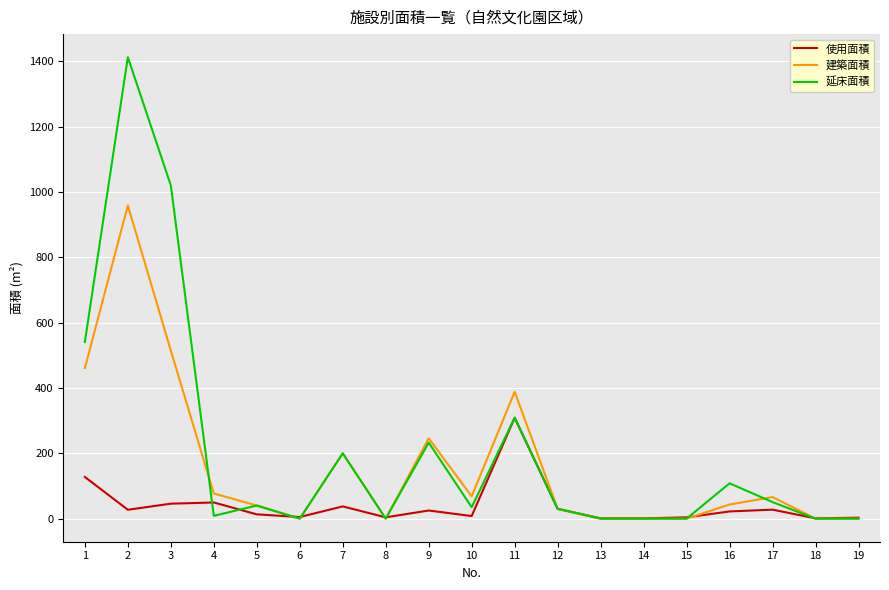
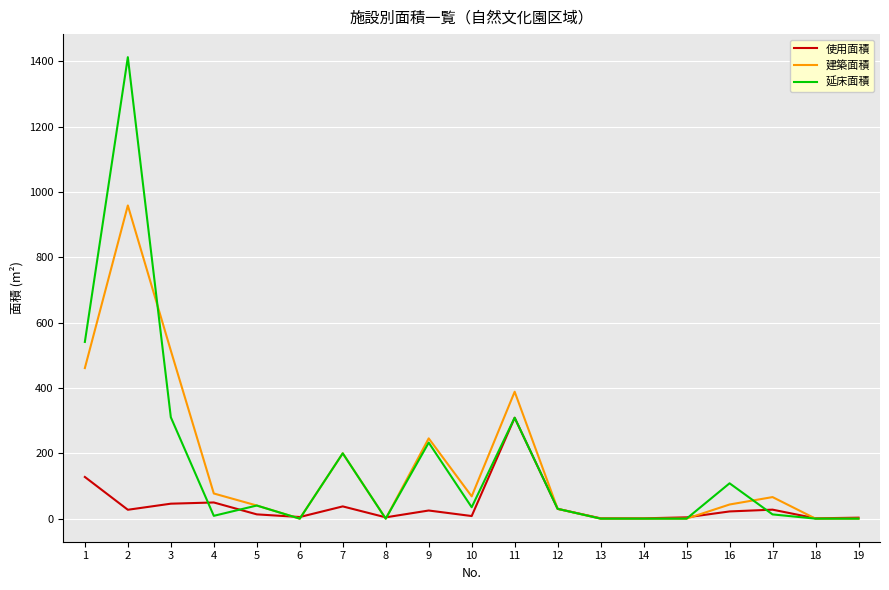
  {
    "使用面積": {
      "1": 130,
      "2": 30,
      "3": 50,
      "4": 50,
      "5": 10,
      "7": 40,
      "9": 20,
      "10": 10,
      "16": 20,
      "17": 30
    },
    "建築面積": {
      "1": 460,
      "2": 960,
      "3": 510,
      "4": 80,
      "9": 250,
      "10": 70,
      "11": 390,
      "16": 40,
      "17": 70
    },
    "延床面積": {
      "1": 540,
      "2": 1410,
-     "3": 1020,
+     "3": 310,
      "4": 10,
      "9": 230,
      "10": 30,
      "16": 110,
-     "17": 50
+     "17": 10
    }
  }
